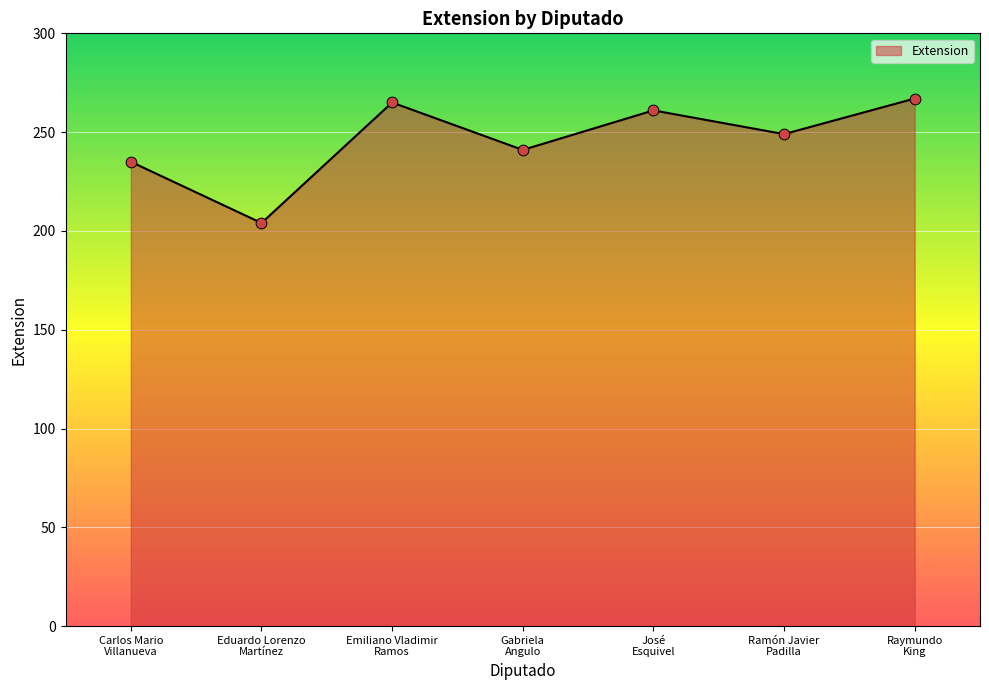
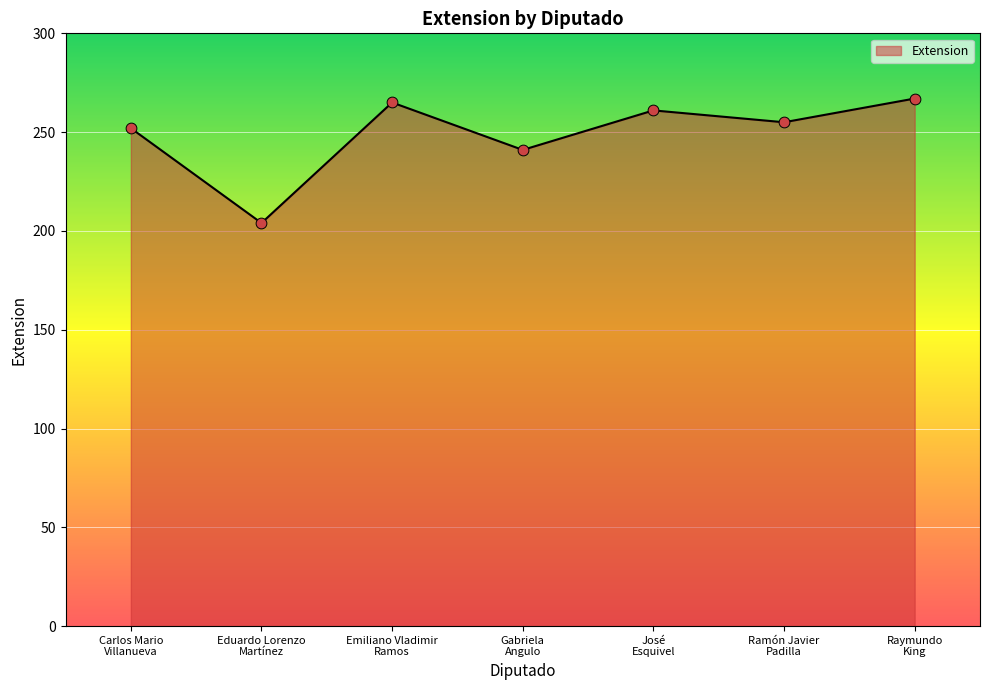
  {
-   "Carlos Mario Villanueva": 235,
+   "Carlos Mario Villanueva": 252,
    "Eduardo Lorenzo Martínez": 204,
    "Emiliano Vladimir Ramos": 265,
    "Gabriela Angulo": 241,
    "José Esquivel": 261,
-   "Ramón Javier Padilla": 249,
+   "Ramón Javier Padilla": 255,
    "Raymundo King": 267
  }
